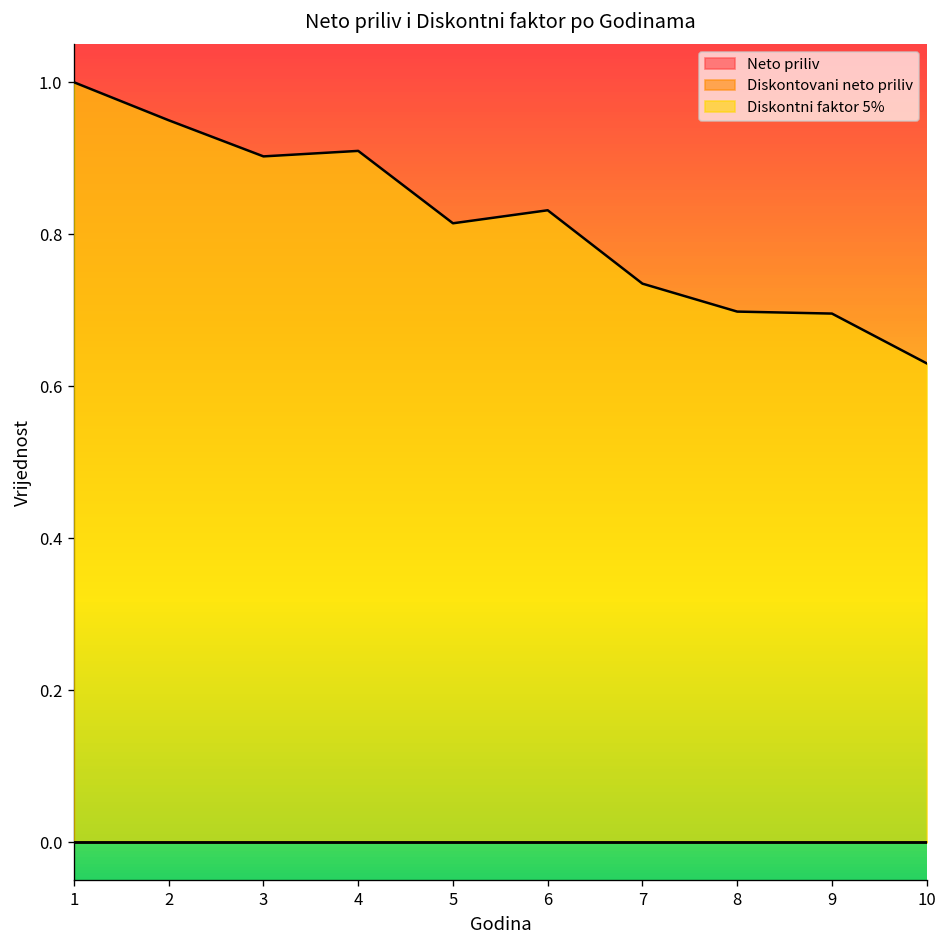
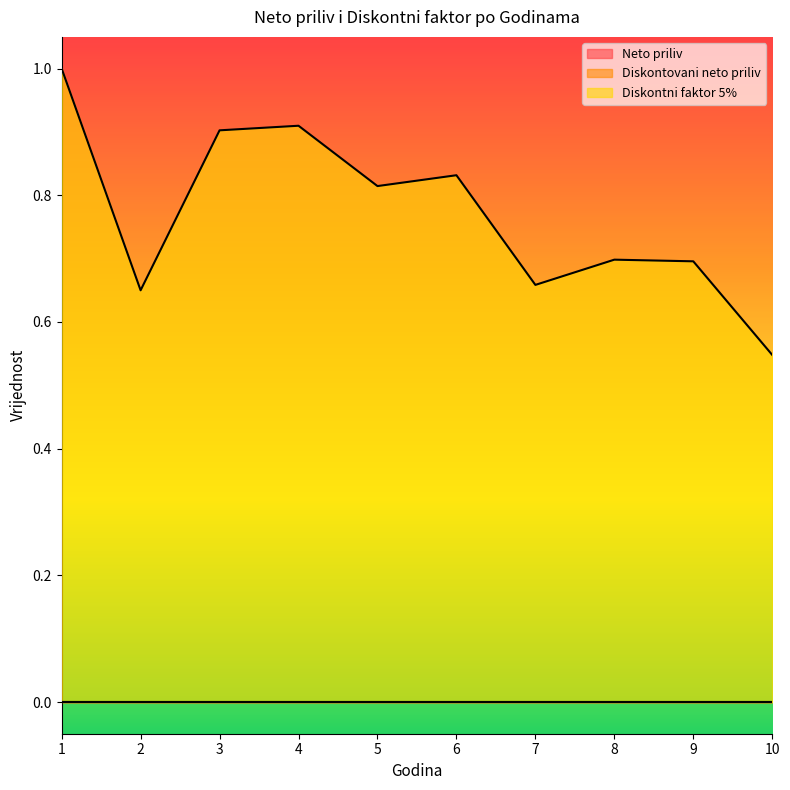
  {
    "Diskontovani neto priliv": {
      "1": 0.00,
      "2": 0.00,
      "3": 0.00,
      "4": 0.00,
      "5": 0.00,
      "6": 0.00,
      "7": 0.00,
      "8": 0.00,
      "9": 0.00,
      "10": 0.00
    },
    "Diskontni faktor 5%": {
      "1": 1.00,
-     "2": 0.95,
+     "2": 0.65,
      "3": 0.90,
      "4": 0.91,
      "5": 0.81,
      "6": 0.83,
-     "7": 0.74,
+     "7": 0.66,
      "8": 0.70,
      "9": 0.70,
-     "10": 0.63
+     "10": 0.55
    }
  }
